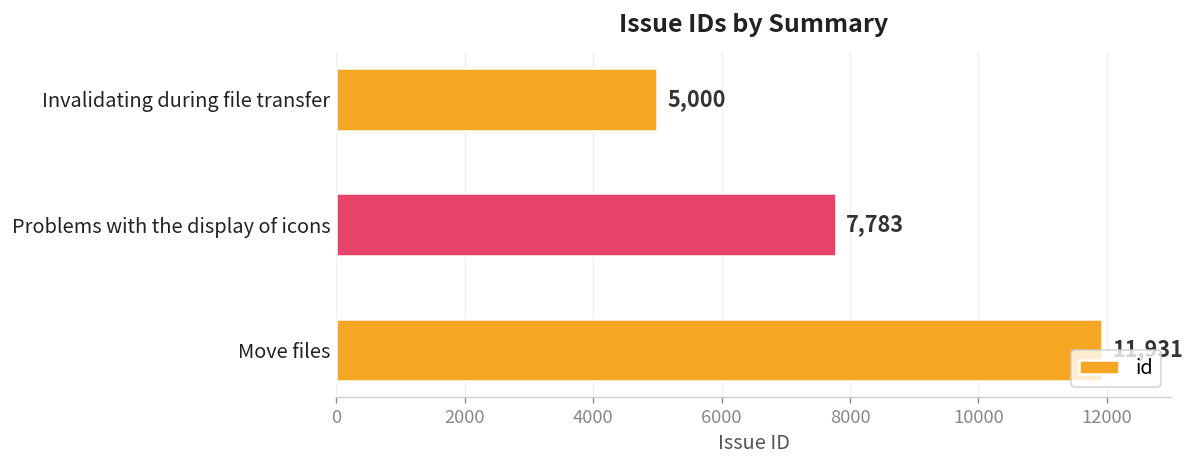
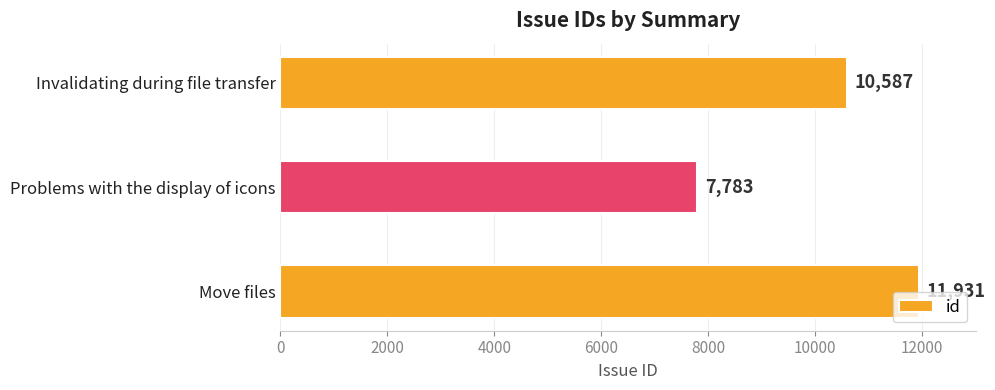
  {
-   "Invalidating during file transfer": "5,000",
+   "Invalidating during file transfer": "10,587",
    "Problems with the display of icons": "7,783"
  }
